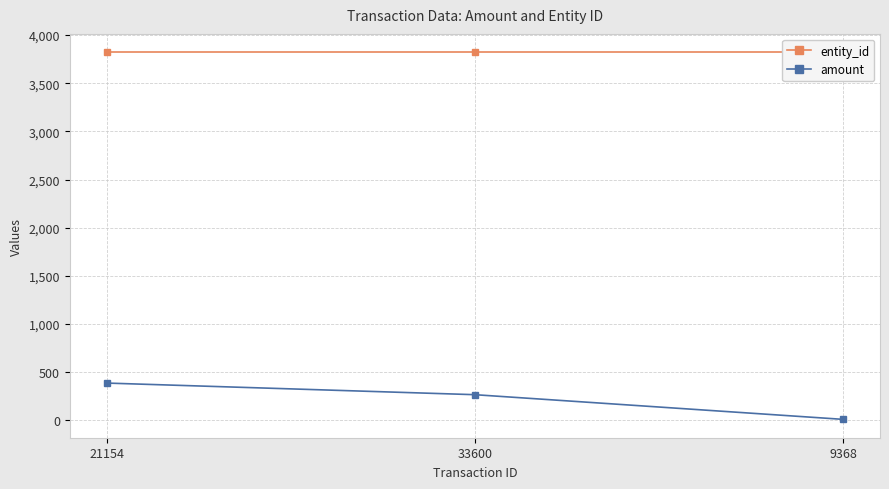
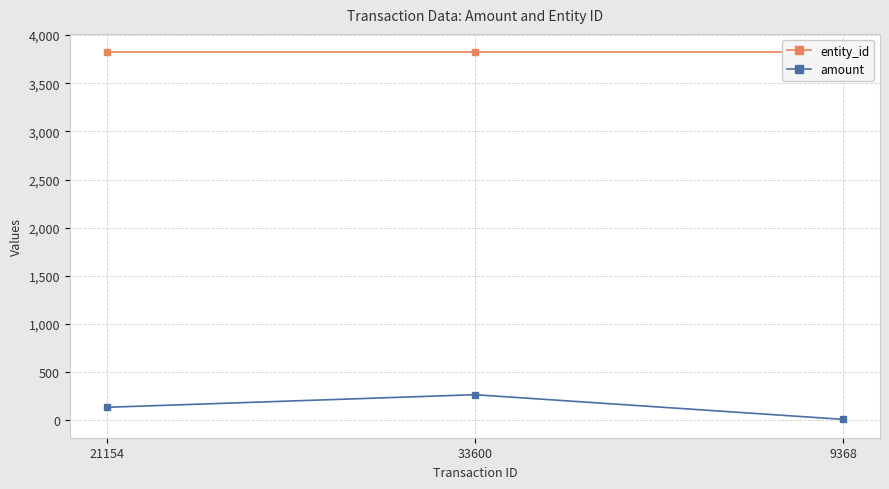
  {
    "entity_id": {
      "21154": "3,800",
      "33600": "3,800"
    },
    "amount": {
-     "21154": "400",
+     "21154": "100",
      "33600": "300",
      "9368": "0"
    }
  }
